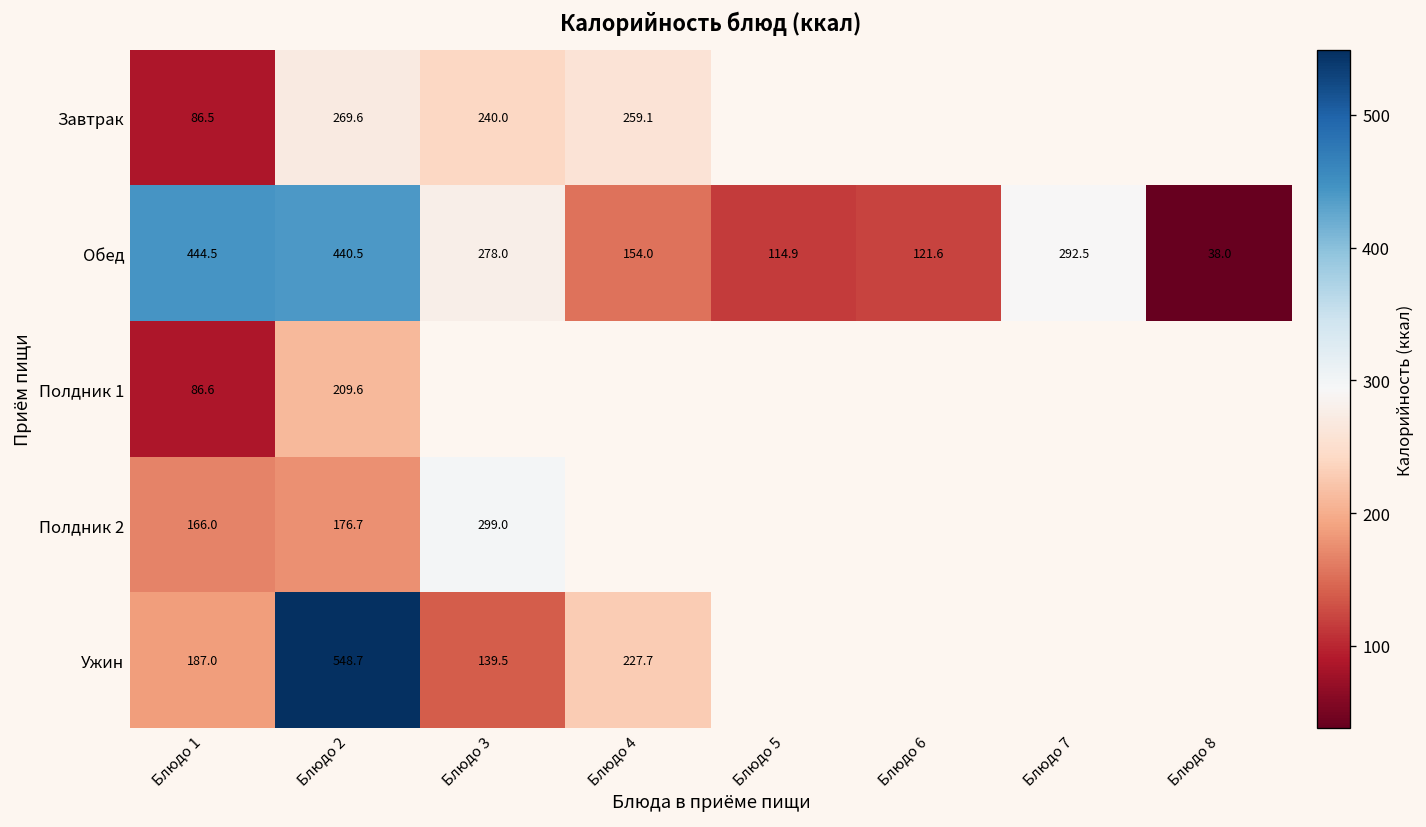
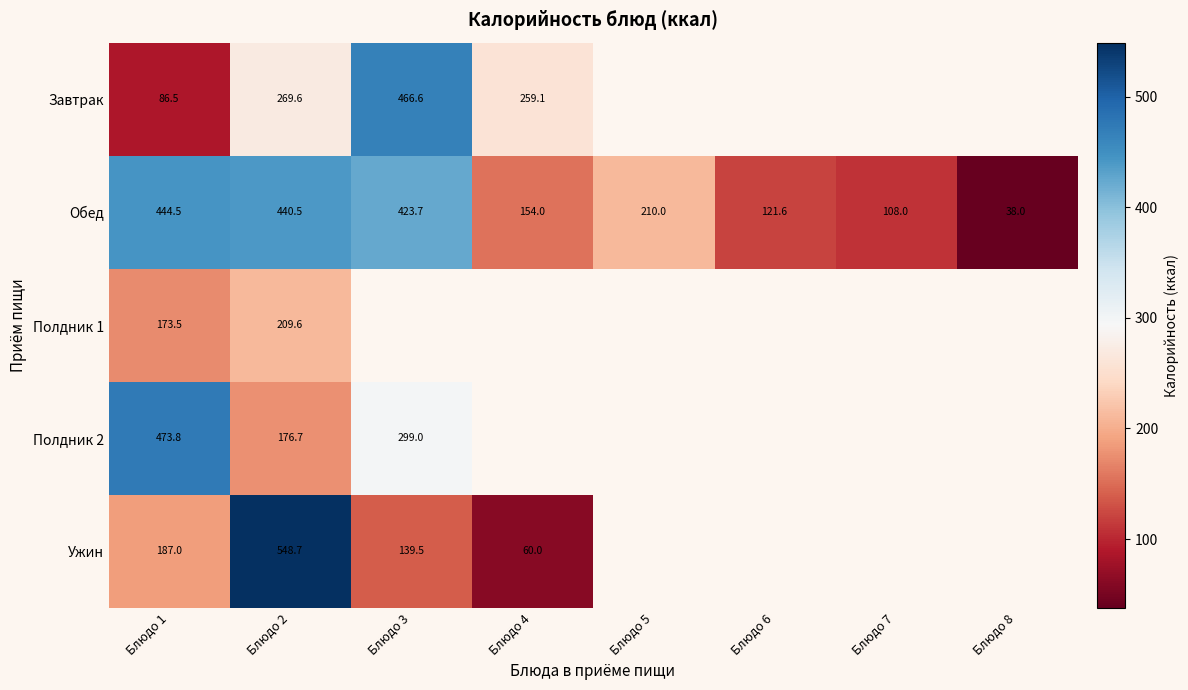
  {
    "Завтрак": {
      "Блюдо 1": 86.5,
      "Блюдо 2": 269.6,
-     "Блюдо 3": 240.0,
+     "Блюдо 3": 466.6,
      "Блюдо 4": 259.1
    },
    "Обед": {
      "Блюдо 1": 444.5,
      "Блюдо 2": 440.5,
-     "Блюдо 3": 278.0,
+     "Блюдо 3": 423.7,
      "Блюдо 4": 154.0,
-     "Блюдо 5": 114.9,
+     "Блюдо 5": 210.0,
      "Блюдо 6": 121.6,
-     "Блюдо 7": 292.5,
+     "Блюдо 7": 108.0,
      "Блюдо 8": 38.0
    },
    "Полдник 1": {
-     "Блюдо 1": 86.6,
+     "Блюдо 1": 173.5,
      "Блюдо 2": 209.6
    },
    "Полдник 2": {
-     "Блюдо 1": 166.0,
+     "Блюдо 1": 473.8,
      "Блюдо 2": 176.7,
      "Блюдо 3": 299.0
    },
    "Ужин": {
      "Блюдо 1": 187.0,
      "Блюдо 2": 548.7,
      "Блюдо 3": 139.5,
-     "Блюдо 4": 227.7
+     "Блюдо 4": 60.0
    }
  }
